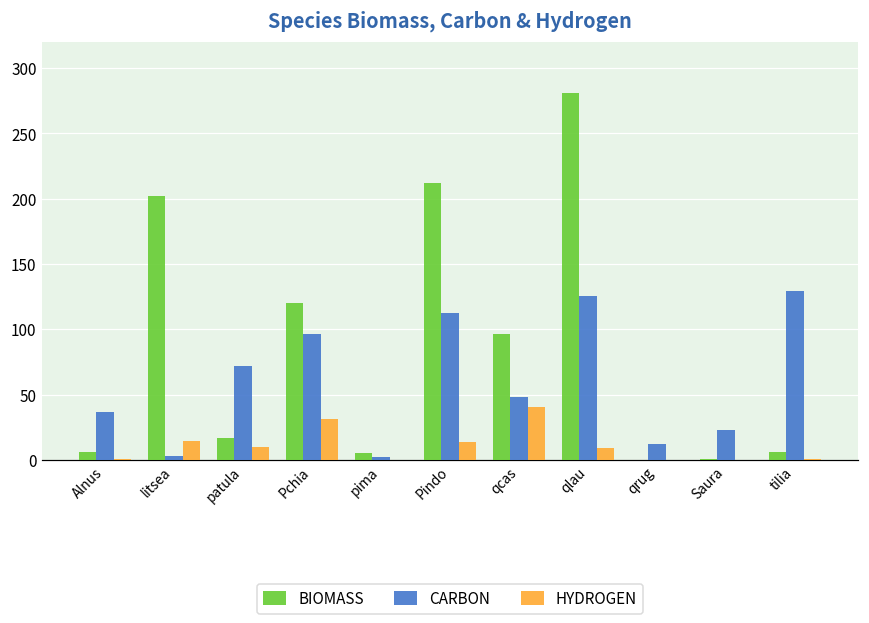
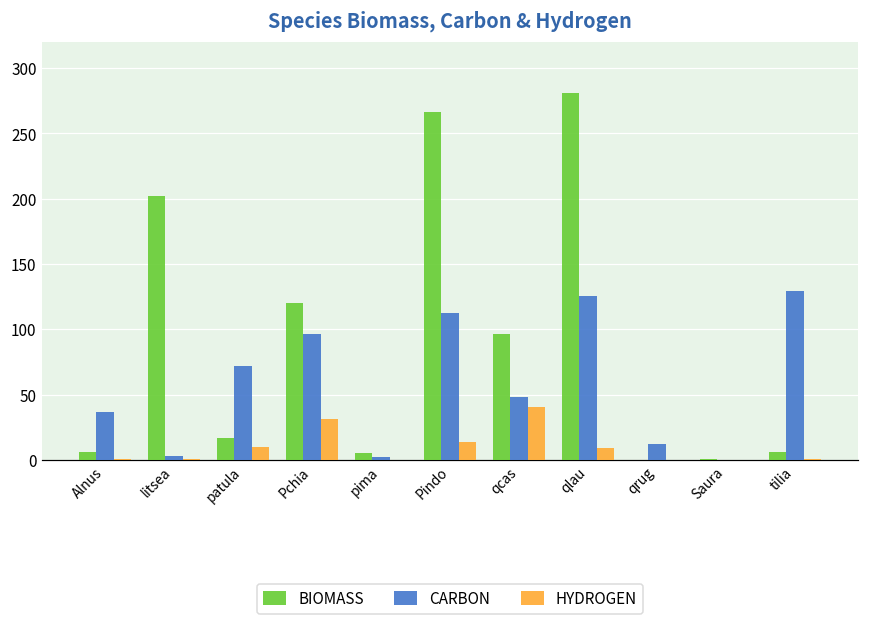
  {
    "BIOMASS": {
      "Alnus": 6,
      "litsea": 202,
      "patula": 17,
      "Pchia": 120,
      "pima": 5,
-     "Pindo": 212,
+     "Pindo": 267,
      "qcas": 96,
      "qlau": 281,
      "tilia": 6
    },
    "CARBON": {
      "Alnus": 37,
      "litsea": 3,
      "patula": 72,
      "Pchia": 97,
      "pima": 2,
      "Pindo": 113,
      "qcas": 48,
      "qlau": 125,
      "qrug": 12,
-     "Saura": 23,
+     "Saura": 0,
      "tilia": 129
    },
    "HYDROGEN": {
-     "litsea": 14,
+     "litsea": 0,
      "patula": 10,
      "Pchia": 31,
      "Pindo": 14,
      "qcas": 40,
      "qlau": 9
    }
  }
